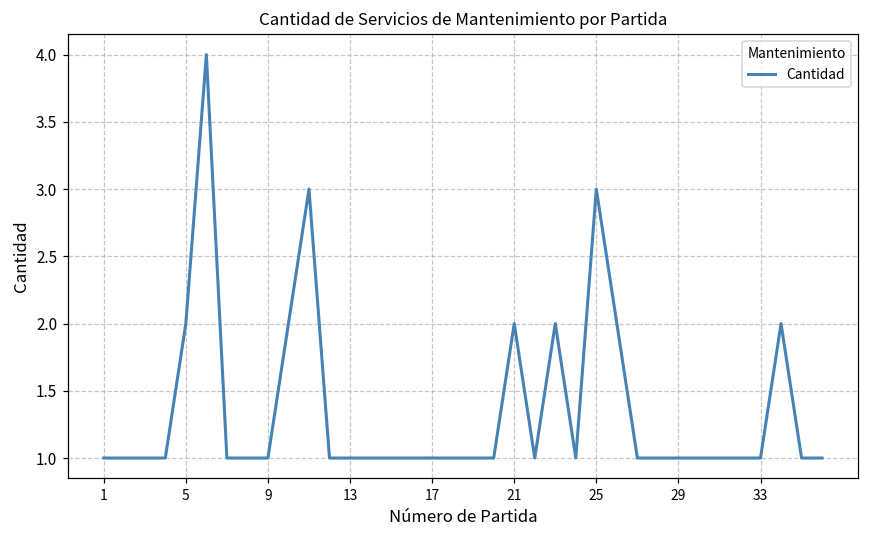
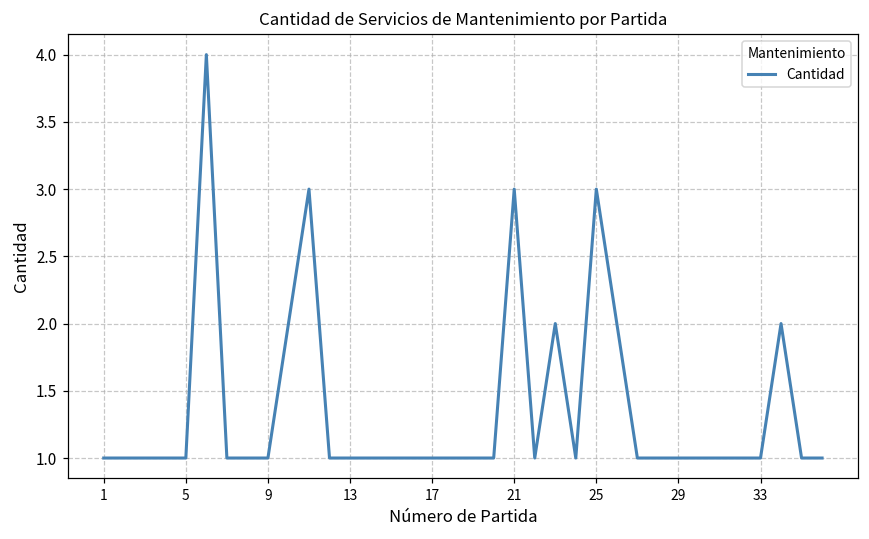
  {
    "1": 1,
-   "5": 2,
+   "5": 1,
    "9": 1,
    "13": 1,
    "17": 1,
-   "21": 2,
+   "21": 3,
    "25": 3,
    "29": 1,
    "33": 1
  }
